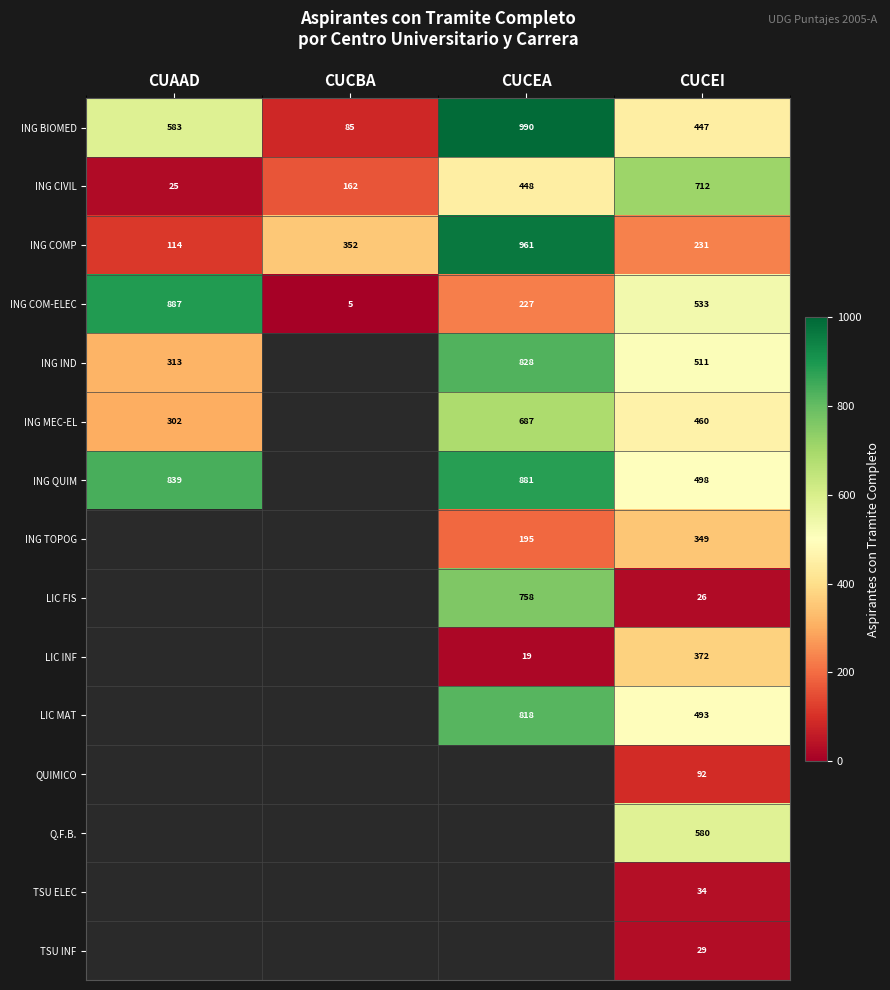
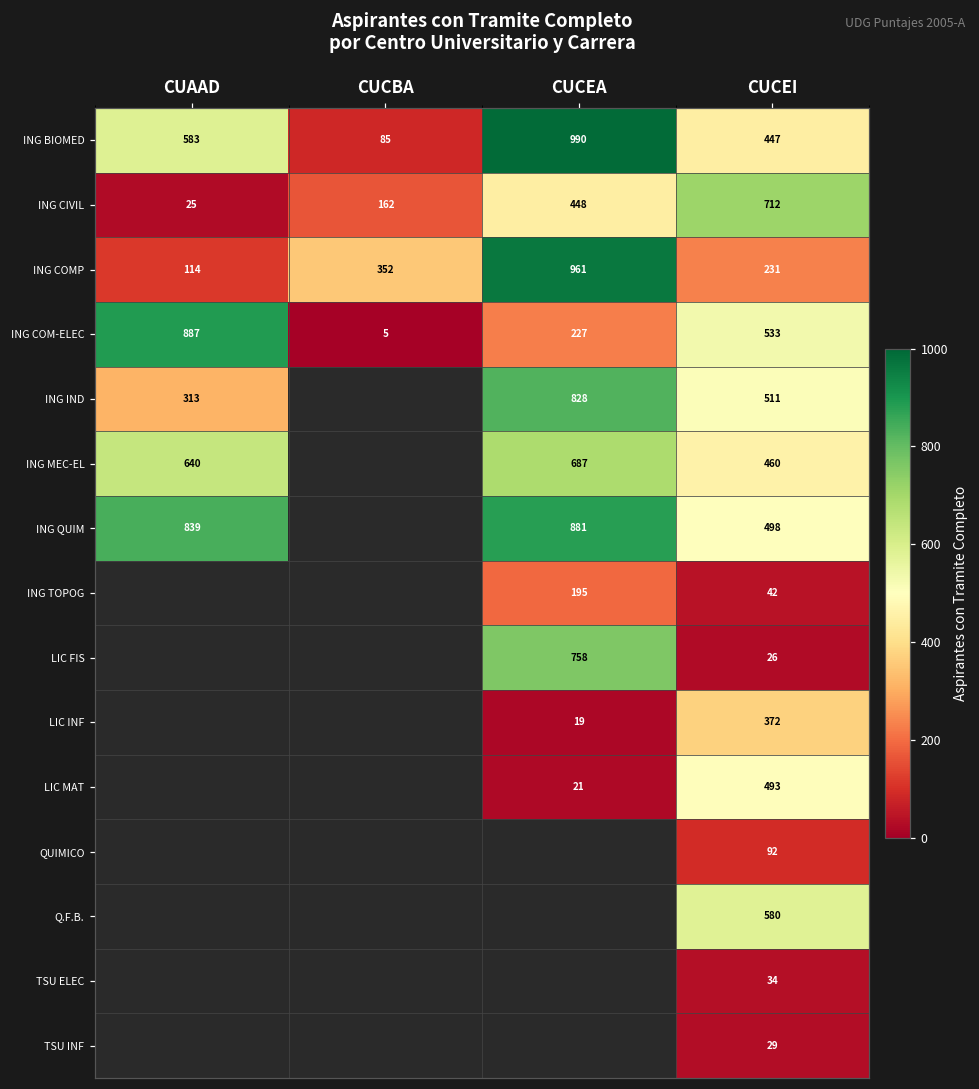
  {
    "ING BIOMED": {
      "CUAAD": 583,
      "CUCBA": 85,
      "CUCEA": 990,
      "CUCEI": 447
    },
    "ING CIVIL": {
      "CUAAD": 25,
      "CUCBA": 162,
      "CUCEA": 448,
      "CUCEI": 712
    },
    "ING COMP": {
      "CUAAD": 114,
      "CUCBA": 352,
      "CUCEA": 961,
      "CUCEI": 231
    },
    "ING COM-ELEC": {
      "CUAAD": 887,
      "CUCBA": 5,
      "CUCEA": 227,
      "CUCEI": 533
    },
    "ING IND": {
      "CUAAD": 313,
      "CUCEA": 828,
      "CUCEI": 511
    },
    "ING MEC-EL": {
-     "CUAAD": 302,
+     "CUAAD": 640,
      "CUCEA": 687,
      "CUCEI": 460
    },
    "ING QUIM": {
      "CUAAD": 839,
      "CUCEA": 881,
      "CUCEI": 498
    },
    "ING TOPOG": {
      "CUCEA": 195,
-     "CUCEI": 349
+     "CUCEI": 42
    },
    "LIC FIS": {
      "CUCEA": 758,
      "CUCEI": 26
    },
    "LIC INF": {
      "CUCEA": 19,
      "CUCEI": 372
    },
    "LIC MAT": {
-     "CUCEA": 818,
+     "CUCEA": 21,
      "CUCEI": 493
    },
    "QUIMICO": {
      "CUCEI": 92
    },
    "Q.F.B.": {
      "CUCEI": 580
    },
    "TSU ELEC": {
      "CUCEI": 34
    },
    "TSU INF": {
      "CUCEI": 29
    }
  }
